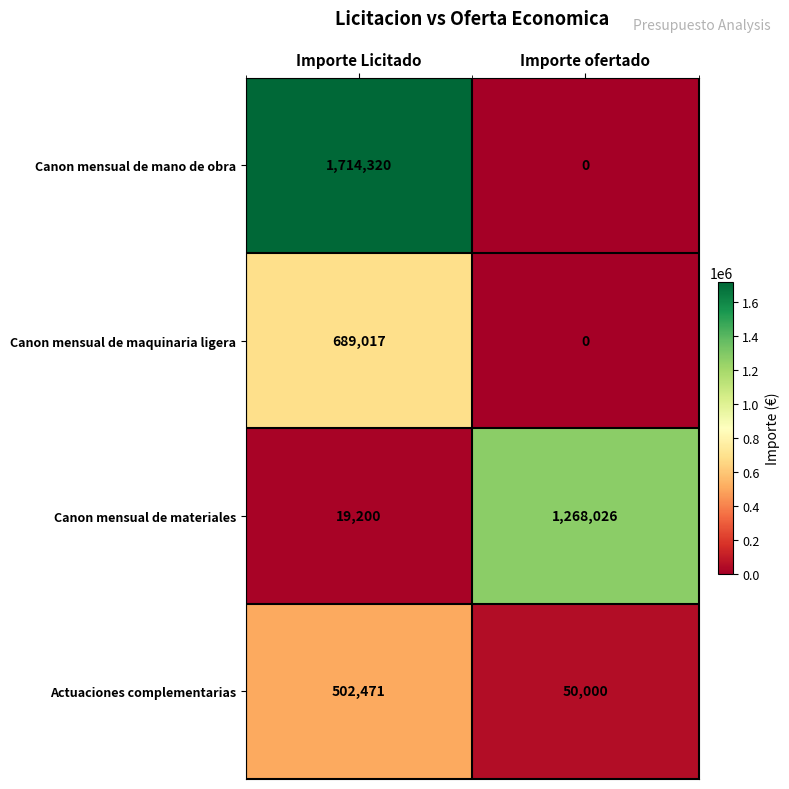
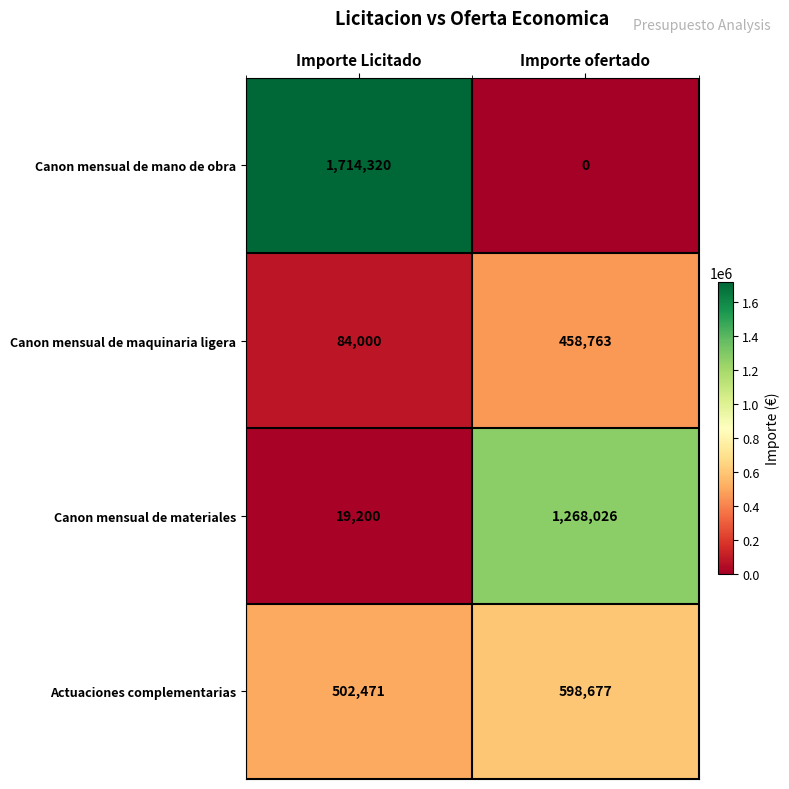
  {
    "Canon mensual de mano de obra": {
      "Importe Licitado": "1,714,320",
      "Importe ofertado": "0"
    },
    "Canon mensual de maquinaria ligera": {
-     "Importe Licitado": "689,017",
-     "Importe ofertado": "0"
+     "Importe Licitado": "84,000",
+     "Importe ofertado": "458,763"
    },
    "Canon mensual de materiales": {
      "Importe Licitado": "19,200",
      "Importe ofertado": "1,268,026"
    },
    "Actuaciones complementarias": {
      "Importe Licitado": "502,471",
-     "Importe ofertado": "50,000"
+     "Importe ofertado": "598,677"
    }
  }
